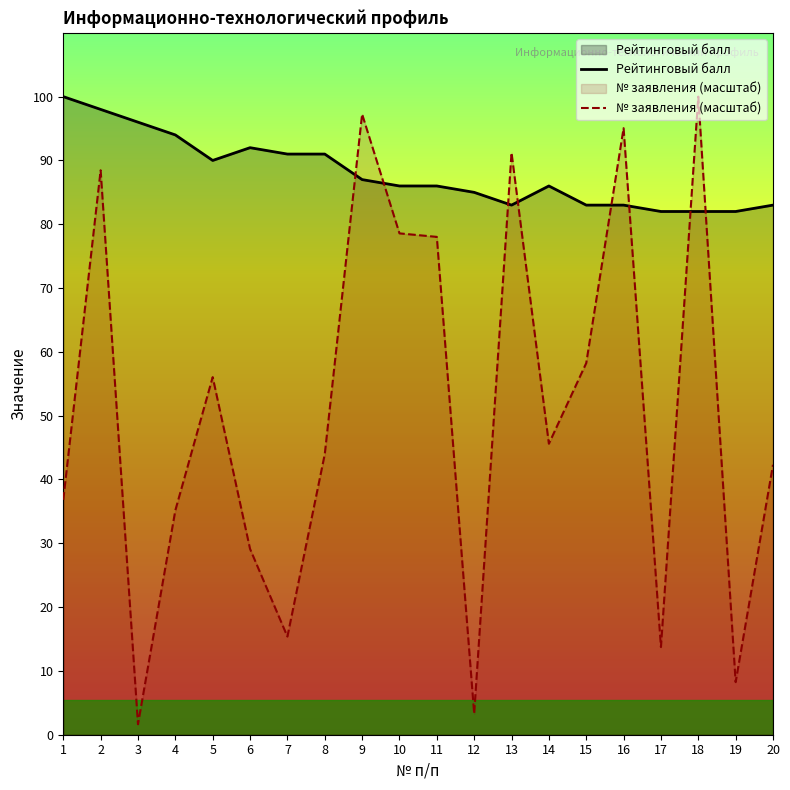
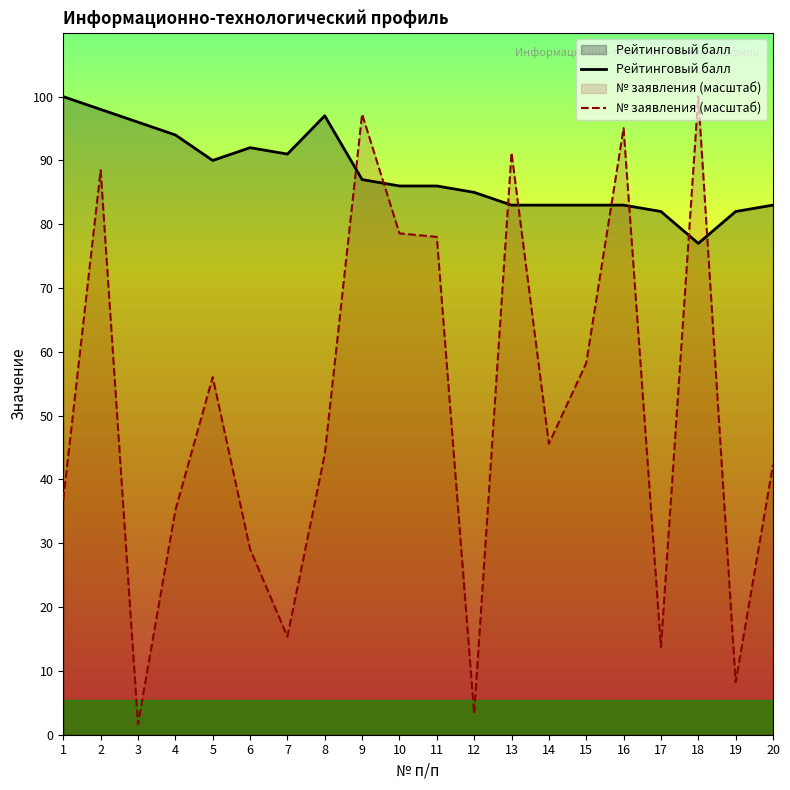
  {
    "Рейтинговый балл": {
      "1": 100,
      "2": 98,
      "3": 96,
      "4": 94,
      "5": 90,
      "6": 92,
      "7": 91,
-     "8": 91,
+     "8": 97,
      "9": 87,
      "10": 86,
      "11": 86,
      "12": 85,
      "13": 83,
-     "14": 86,
+     "14": 83,
      "15": 83,
      "16": 83,
      "17": 82,
-     "18": 82,
+     "18": 77,
      "19": 82,
      "20": 83
    },
    "№ заявления (масштаб)": {
      "1": 37,
      "2": 88,
      "4": 35,
      "5": 56,
      "6": 29,
      "7": 15,
      "8": 44,
      "9": 97,
      "10": 79,
      "11": 78,
      "13": 91,
      "14": 46,
      "15": 58,
      "16": 95,
      "17": 14,
      "19": 8,
      "20": 42
    }
  }
